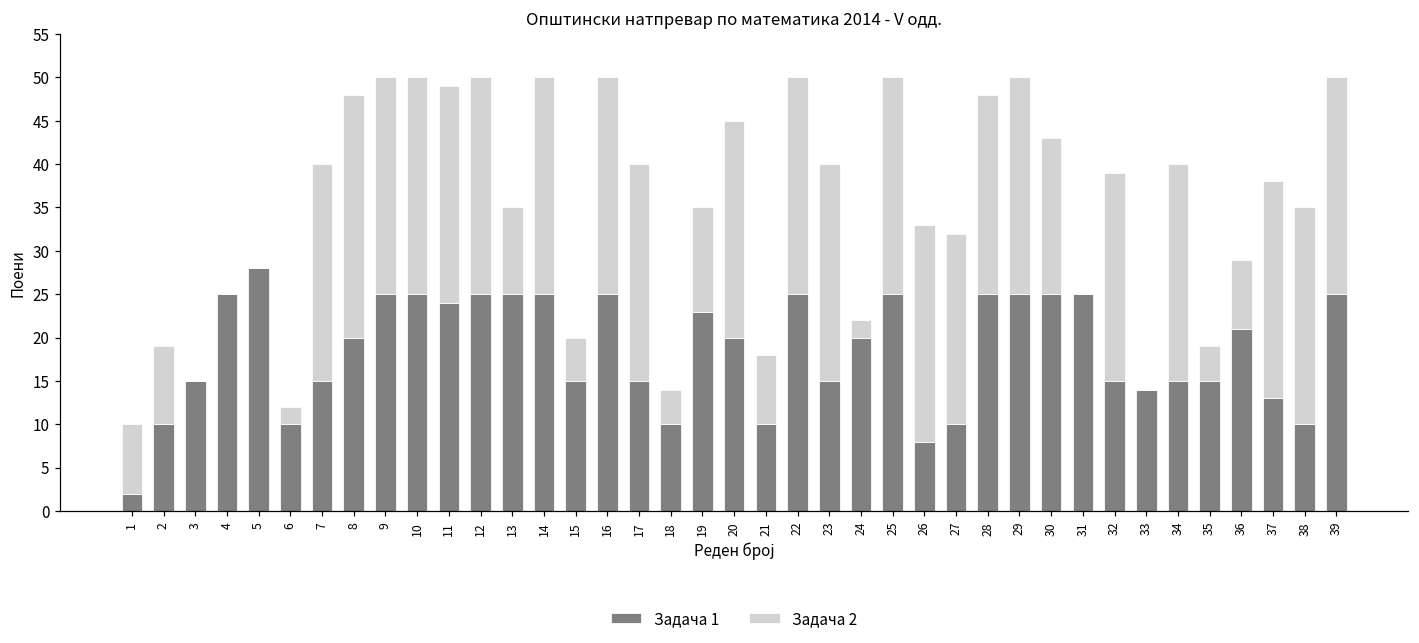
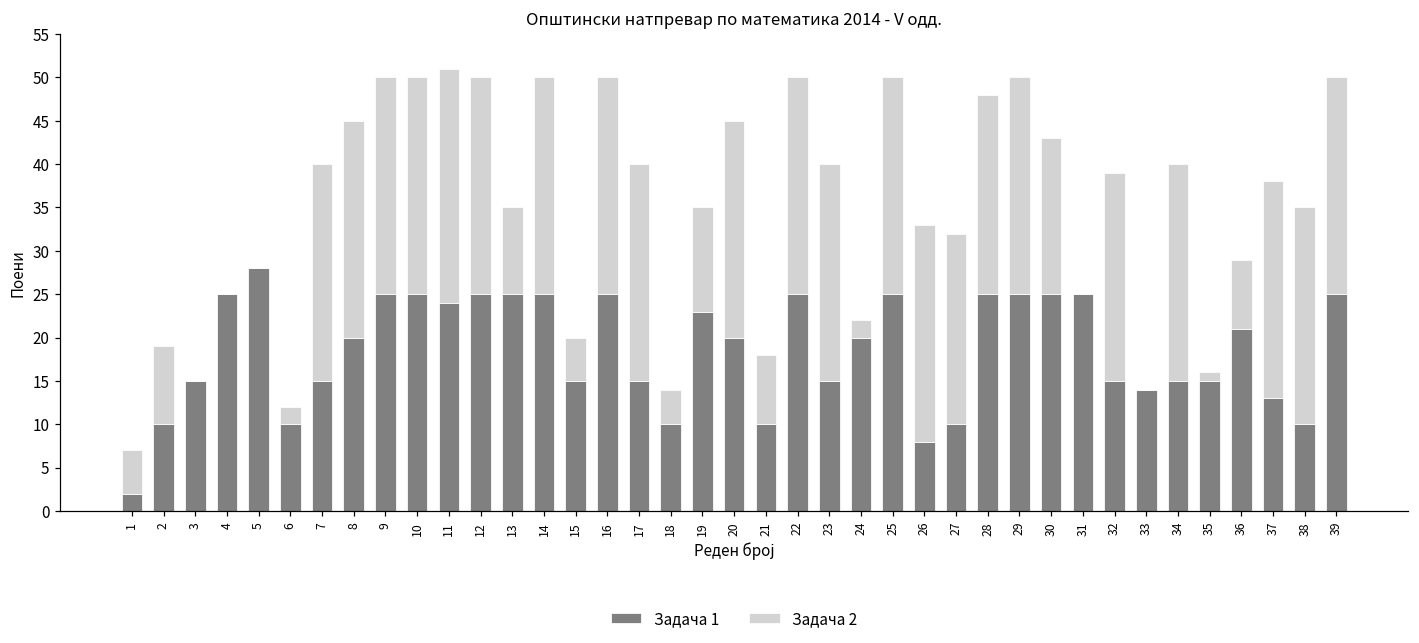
  {
    "Задача 1": {
      "1": 2,
      "2": 10,
      "3": 15,
      "4": 25,
      "5": 28,
      "6": 10,
      "7": 15,
      "8": 20,
      "9": 25,
      "10": 25,
      "11": 24,
      "12": 25,
      "13": 25,
      "14": 25,
      "15": 15,
      "16": 25,
      "17": 15,
      "18": 10,
      "19": 23,
      "20": 20,
      "21": 10,
      "22": 25,
      "23": 15,
      "24": 20,
      "25": 25,
      "26": 8,
      "27": 10,
      "28": 25,
      "29": 25,
      "30": 25,
      "31": 25,
      "32": 15,
      "33": 14,
      "34": 15,
      "35": 15,
      "36": 21,
      "37": 13,
      "38": 10,
      "39": 25
    },
    "Задача 2": {
-     "1": 8,
+     "1": 5,
      "2": 9,
      "3": 0,
      "4": 0,
      "5": 0,
      "6": 2,
      "7": 25,
-     "8": 28,
+     "8": 25,
      "9": 25,
      "10": 25,
-     "11": 25,
+     "11": 27,
      "12": 25,
      "13": 10,
      "14": 25,
      "15": 5,
      "16": 25,
      "17": 25,
      "18": 4,
      "19": 12,
      "20": 25,
      "21": 8,
      "22": 25,
      "23": 25,
      "24": 2,
      "25": 25,
      "26": 25,
      "27": 22,
      "28": 23,
      "29": 25,
      "30": 18,
      "31": 0,
      "32": 24,
      "33": 0,
      "34": 25,
-     "35": 4,
+     "35": 1,
      "36": 8,
      "37": 25,
      "38": 25,
      "39": 25
    }
  }
